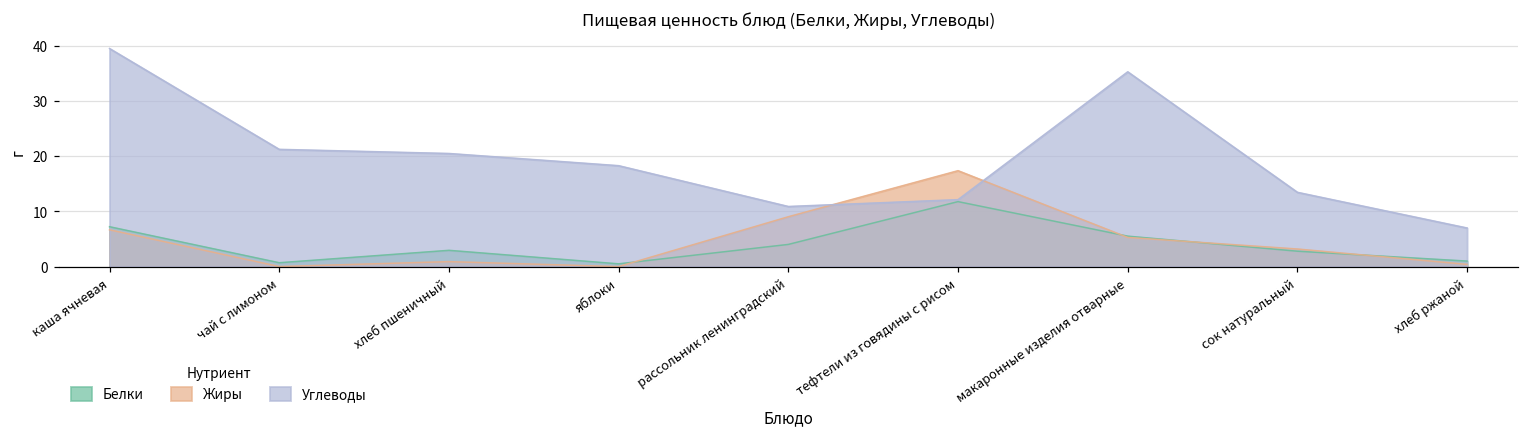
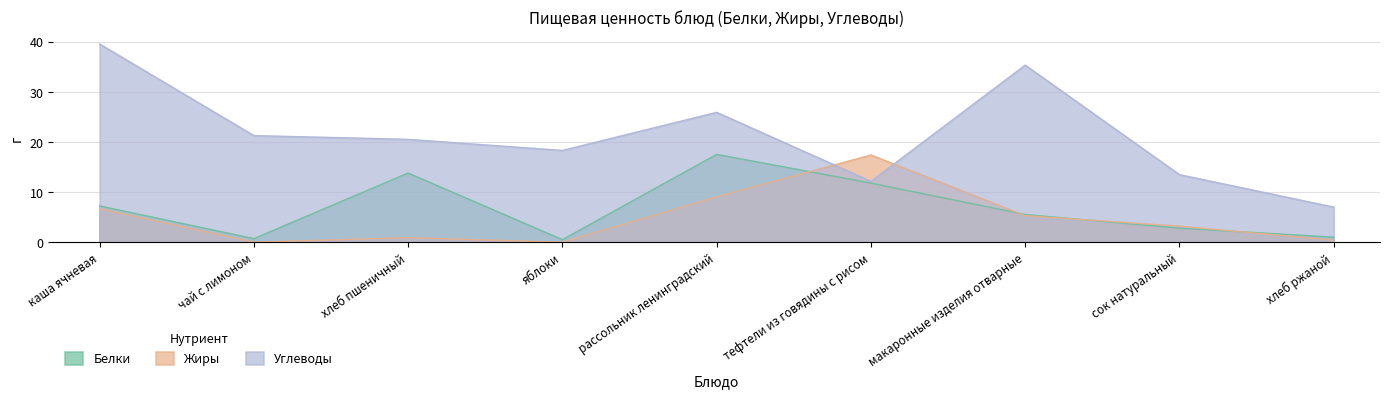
  {
    "Белки": {
      "каша ячневая": 7,
      "чай с лимоном": 1,
-     "хлеб пшеничный": 3,
-     "рассольник ленинградский": 4,
+     "хлеб пшеничный": 14,
+     "рассольник ленинградский": 18,
      "хлеб ржаной": 1
    },
    "Жиры": {
      "каша ячневая": 7,
      "чай с лимоном": 0,
      "хлеб пшеничный": 1,
      "рассольник ленинградский": 9,
      "тефтели из говядины с рисом": 17,
      "хлеб ржаной": 0
    },
    "Углеводы": {
      "каша ячневая": 40,
      "чай с лимоном": 21,
      "хлеб пшеничный": 21,
      "яблоки": 18,
-     "рассольник ленинградский": 11,
+     "рассольник ленинградский": 26,
      "макаронные изделия отварные": 35,
      "сок натуральный": 13,
      "хлеб ржаной": 7
    }
  }
